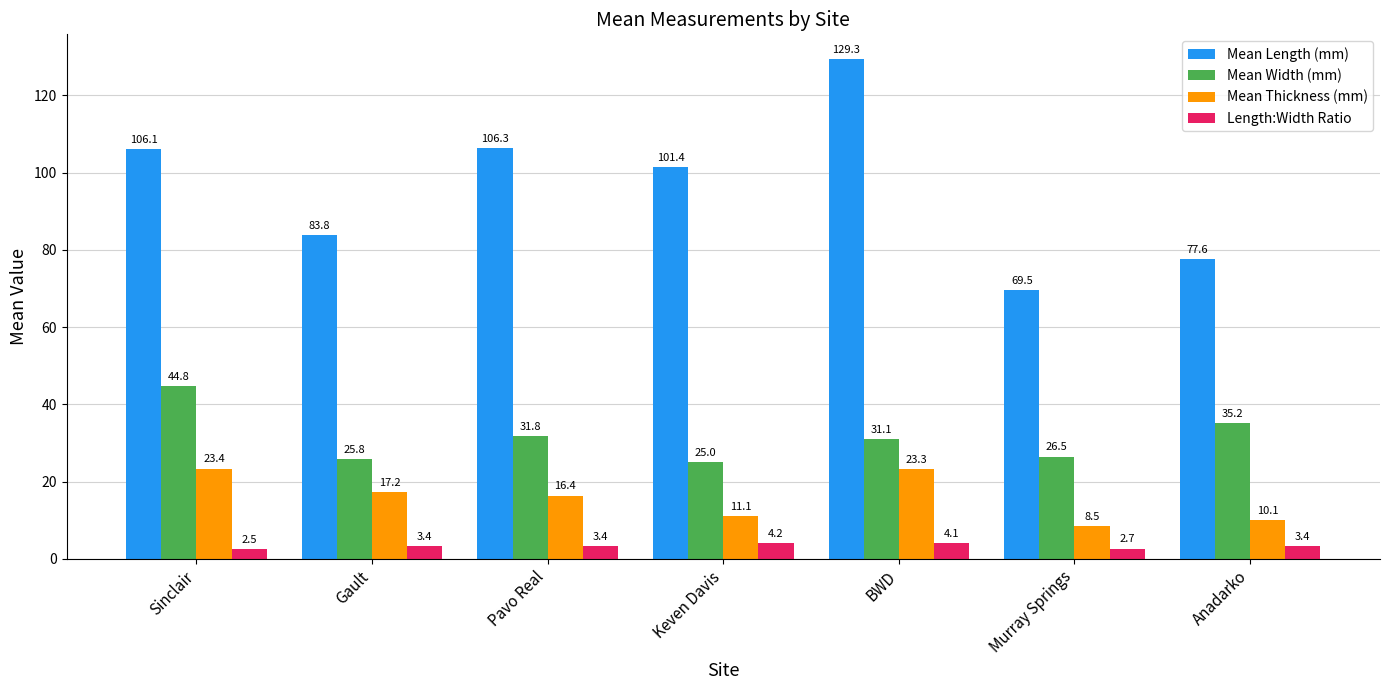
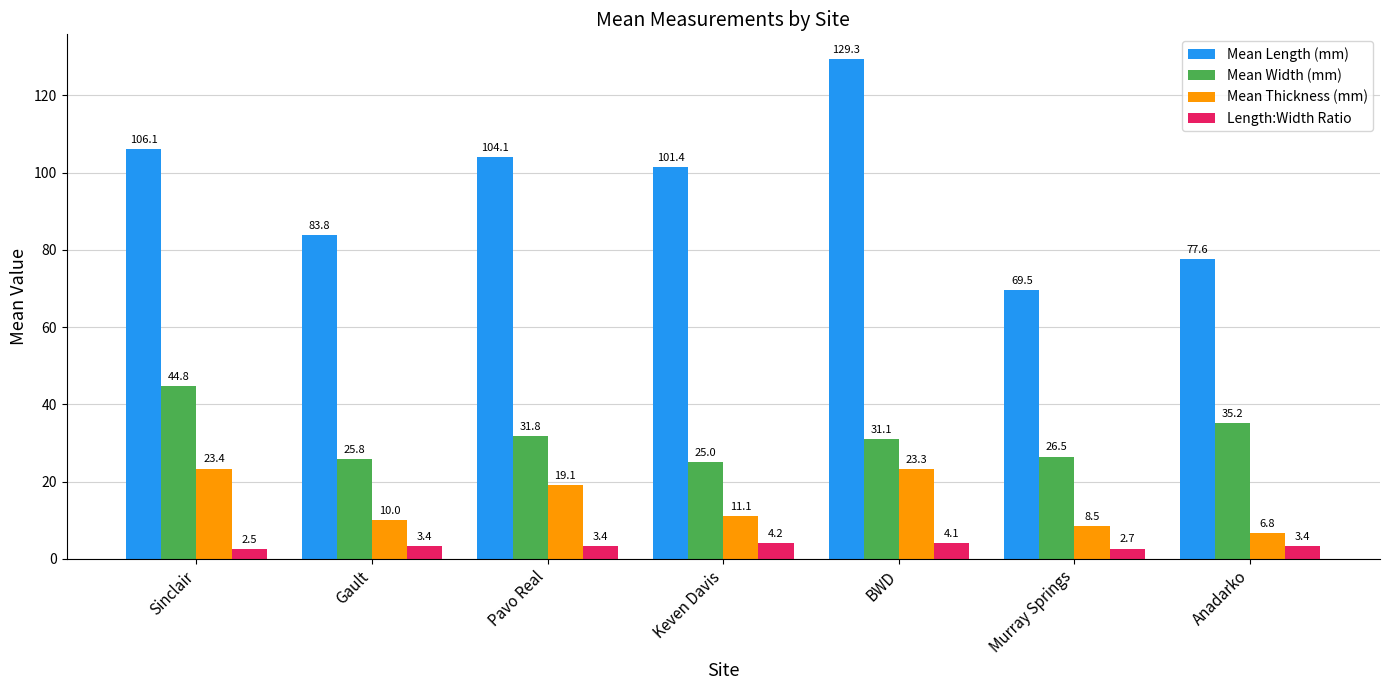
  {
    "Mean Length (mm)": {
      "Sinclair": 106.1,
      "Gault": 83.8,
-     "Pavo Real": 106.3,
+     "Pavo Real": 104.1,
      "Keven Davis": 101.4,
      "BWD": 129.3,
      "Murray Springs": 69.5,
      "Anadarko": 77.6
    },
    "Mean Width (mm)": {
      "Sinclair": 44.8,
      "Gault": 25.8,
      "Pavo Real": 31.8,
      "Keven Davis": 25.0,
      "BWD": 31.1,
      "Murray Springs": 26.5,
      "Anadarko": 35.2
    },
    "Mean Thickness (mm)": {
      "Sinclair": 23.4,
-     "Gault": 17.2,
-     "Pavo Real": 16.4,
+     "Gault": 10.0,
+     "Pavo Real": 19.1,
      "Keven Davis": 11.1,
      "BWD": 23.3,
      "Murray Springs": 8.5,
-     "Anadarko": 10.1
+     "Anadarko": 6.8
    },
    "Length:Width Ratio": {
      "Sinclair": 2.5,
      "Gault": 3.4,
      "Pavo Real": 3.4,
      "Keven Davis": 4.2,
      "BWD": 4.1,
      "Murray Springs": 2.7,
      "Anadarko": 3.4
    }
  }
